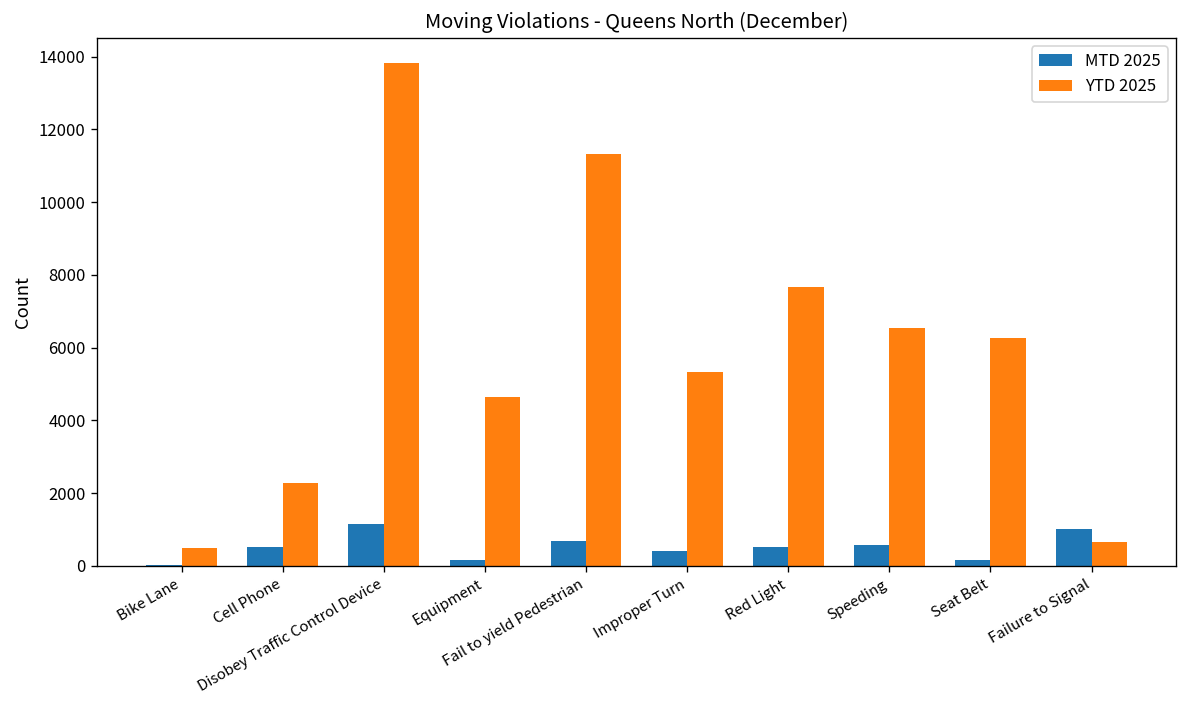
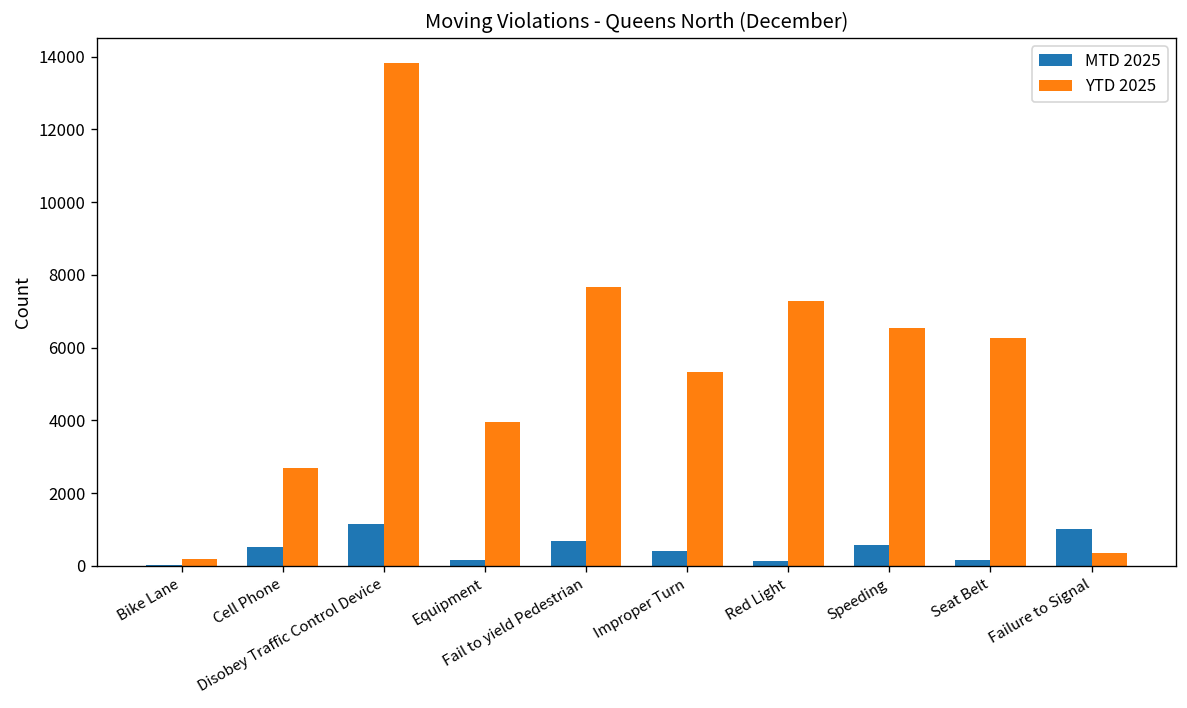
  {
    "MTD 2025": {
      "Cell Phone": 500,
      "Disobey Traffic Control Device": 1200,
      "Equipment": 200,
      "Fail to yield Pedestrian": 700,
      "Improper Turn": 400,
-     "Red Light": 500,
+     "Red Light": 100,
      "Speeding": 600,
      "Seat Belt": 200,
      "Failure to Signal": 1000
    },
    "YTD 2025": {
-     "Bike Lane": 500,
-     "Cell Phone": 2300,
+     "Bike Lane": 200,
+     "Cell Phone": 2700,
      "Disobey Traffic Control Device": 13800,
-     "Equipment": 4600,
-     "Fail to yield Pedestrian": 11300,
+     "Equipment": 4000,
+     "Fail to yield Pedestrian": 7700,
      "Improper Turn": 5300,
-     "Red Light": 7700,
+     "Red Light": 7300,
      "Speeding": 6500,
      "Seat Belt": 6300,
-     "Failure to Signal": 700
+     "Failure to Signal": 400
    }
  }
